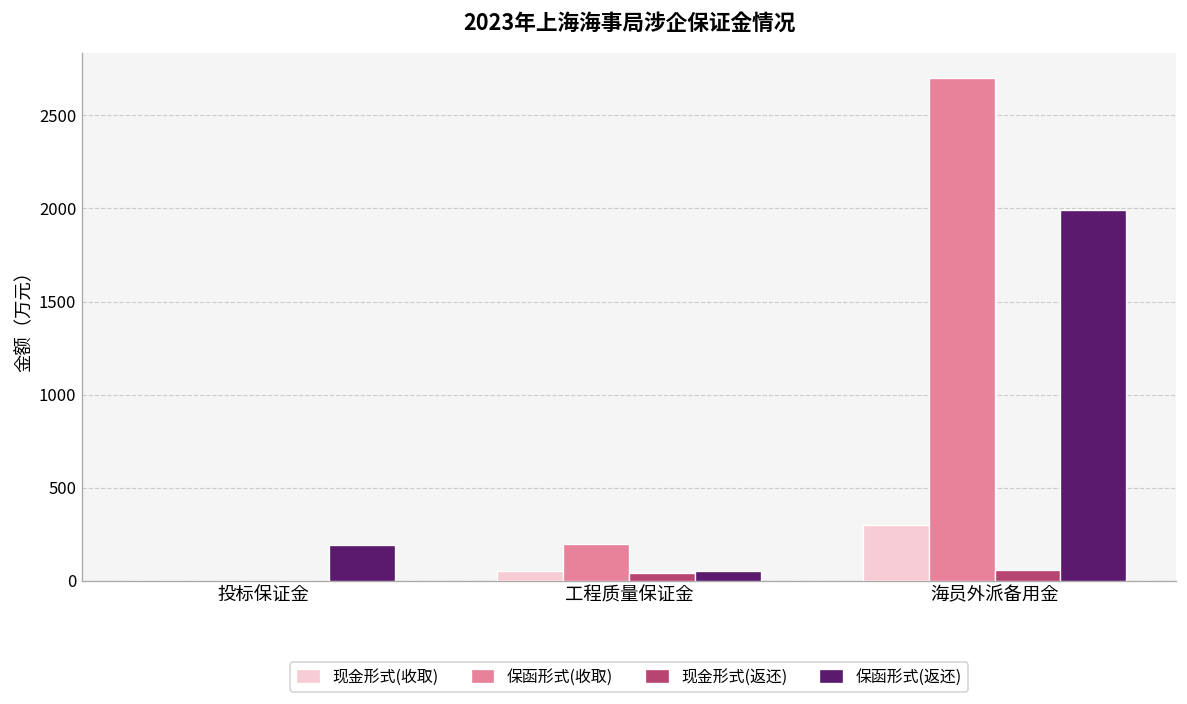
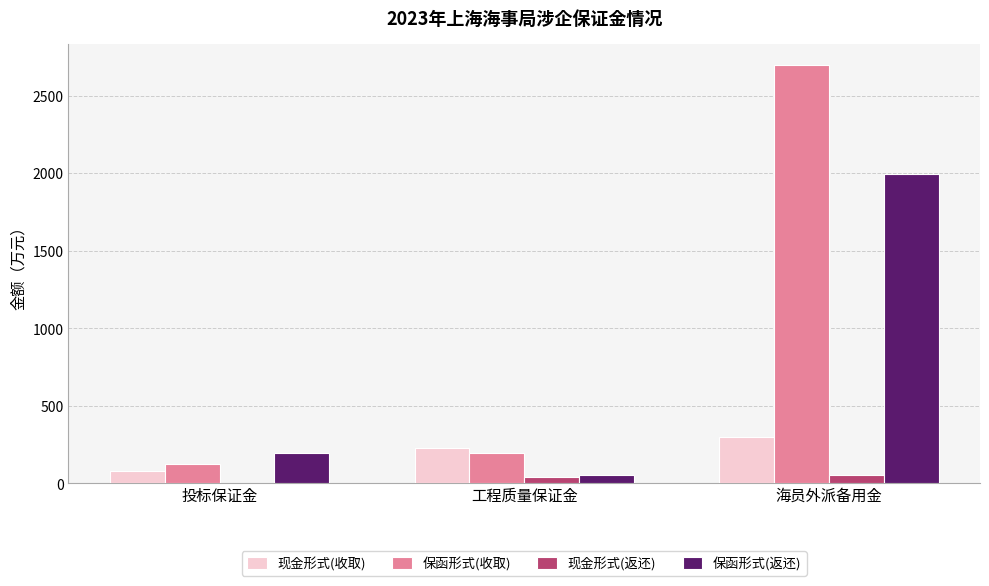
  {
    "现金形式(收取)": {
-     "投标保证金": 0,
-     "工程质量保证金": 50,
+     "投标保证金": 80,
+     "工程质量保证金": 230,
      "海员外派备用金": 300
    },
    "保函形式(收取)": {
-     "投标保证金": 0,
+     "投标保证金": 120,
      "工程质量保证金": 200,
      "海员外派备用金": 2700
    },
    "现金形式(返还)": {
      "投标保证金": 0,
      "工程质量保证金": 40,
      "海员外派备用金": 60
    },
    "保函形式(返还)": {
      "投标保证金": 190,
      "工程质量保证金": 50,
      "海员外派备用金": 1990
    }
  }
